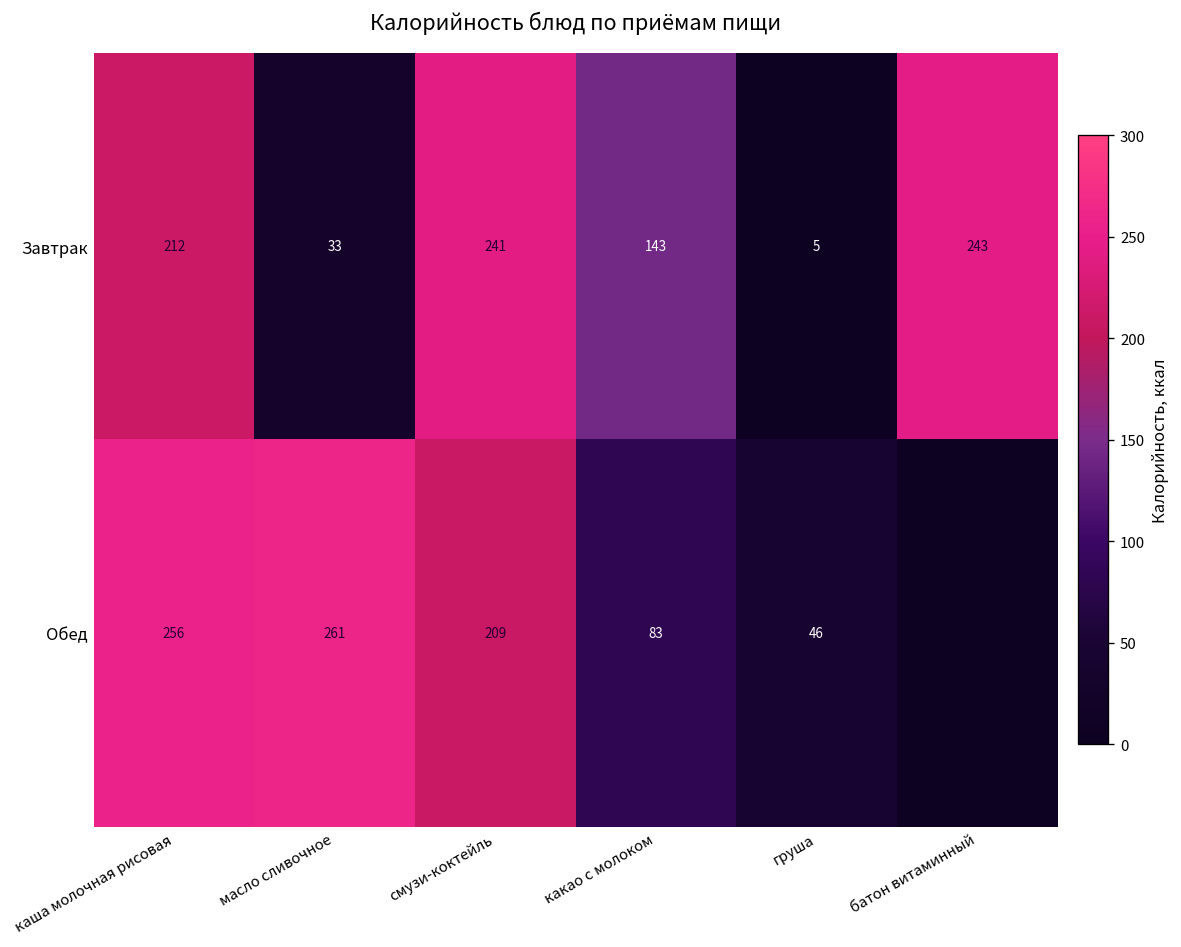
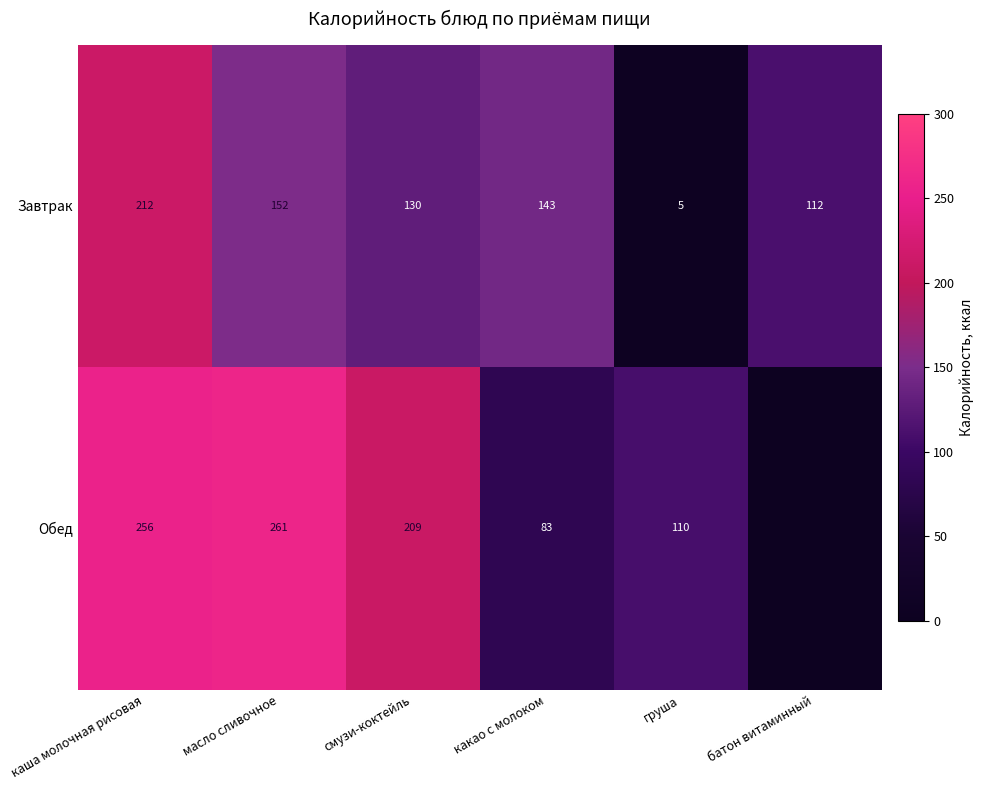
  {
    "Завтрак": {
      "каша молочная рисовая": 212,
-     "масло сливочное": 33,
-     "смузи-коктейль": 241,
+     "масло сливочное": 152,
+     "смузи-коктейль": 130,
      "какао с молоком": 143,
      "груша": 5,
-     "батон витаминный": 243
+     "батон витаминный": 112
    },
    "Обед": {
      "каша молочная рисовая": 256,
      "масло сливочное": 261,
      "смузи-коктейль": 209,
      "какао с молоком": 83,
-     "груша": 46
+     "груша": 110
    }
  }
